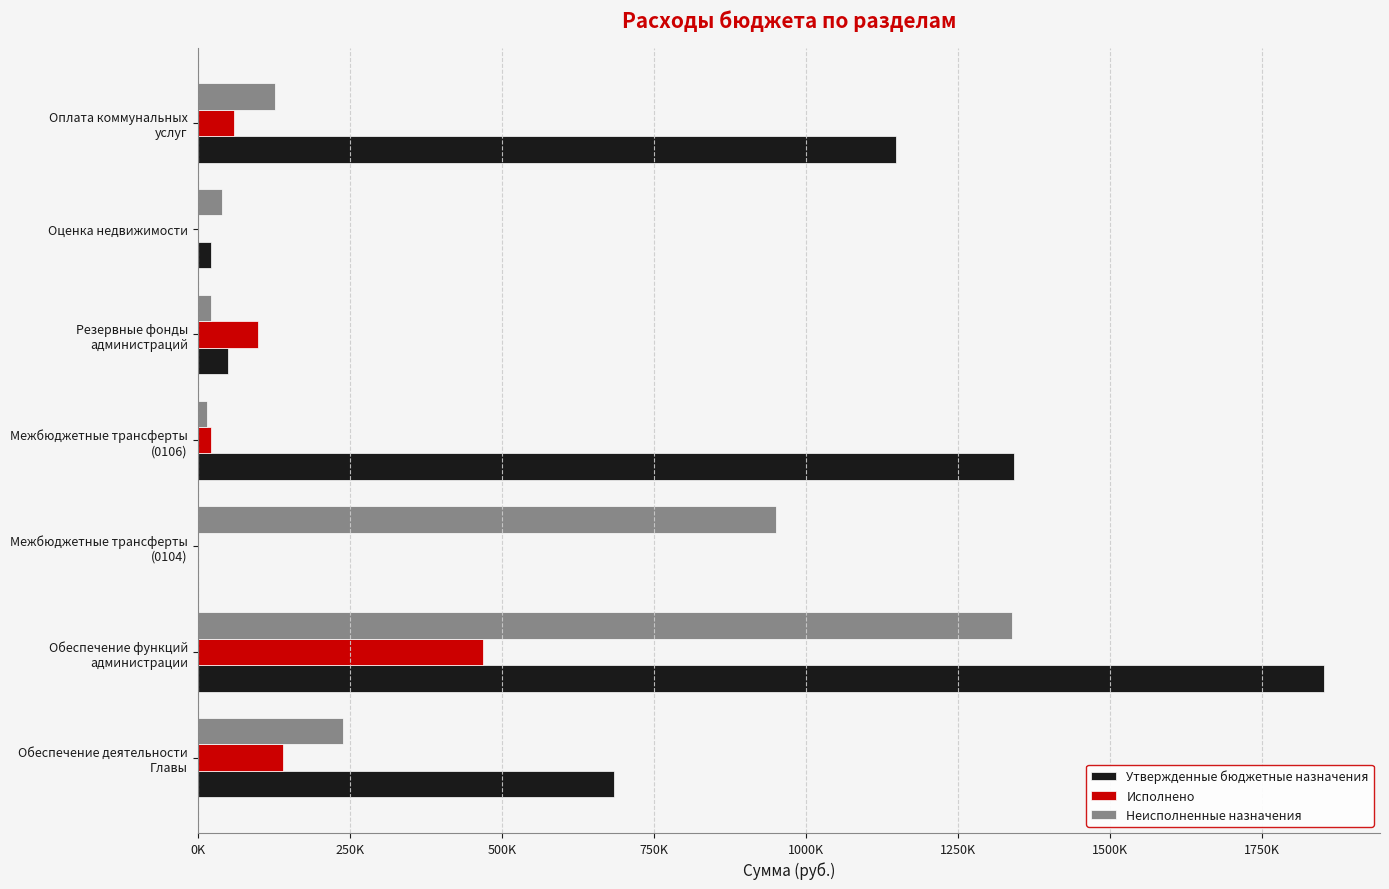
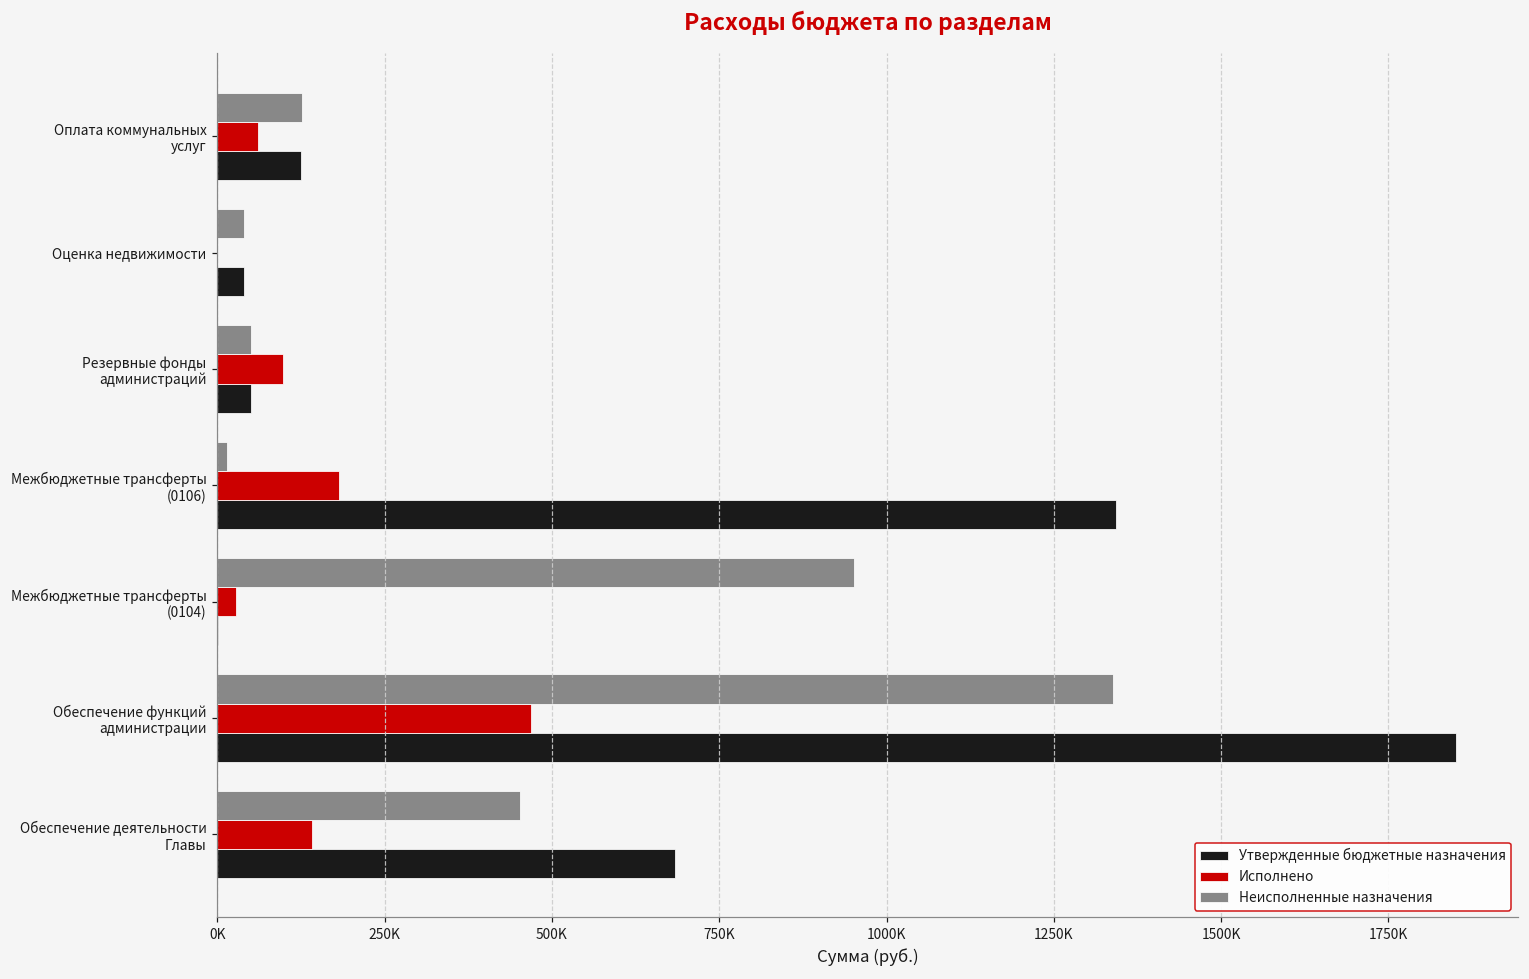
  {
    "Утвержденные бюджетные назначения": {
-     "Оплата коммунальных услуг": 1150000,
-     "Оценка недвижимости": 20000,
+     "Оплата коммунальных услуг": 130000,
+     "Оценка недвижимости": 40000,
      "Резервные фонды администраций": 50000,
      "Межбюджетные трансферты (0106)": 1340000,
      "Обеспечение функций администрации": 1850000,
      "Обеспечение деятельности Главы": 680000
    },
    "Исполнено": {
      "Оплата коммунальных услуг": 60000,
      "Оценка недвижимости": 0,
      "Резервные фонды администраций": 100000,
-     "Межбюджетные трансферты (0106)": 20000,
-     "Межбюджетные трансферты (0104)": 0,
+     "Межбюджетные трансферты (0106)": 180000,
+     "Межбюджетные трансферты (0104)": 30000,
      "Обеспечение функций администрации": 470000,
      "Обеспечение деятельности Главы": 140000
    },
    "Неисполненные назначения": {
      "Оплата коммунальных услуг": 130000,
      "Оценка недвижимости": 40000,
-     "Резервные фонды администраций": 20000,
+     "Резервные фонды администраций": 50000,
      "Межбюджетные трансферты (0106)": 10000,
      "Межбюджетные трансферты (0104)": 950000,
      "Обеспечение функций администрации": 1340000,
-     "Обеспечение деятельности Главы": 240000
+     "Обеспечение деятельности Главы": 450000
    }
  }
